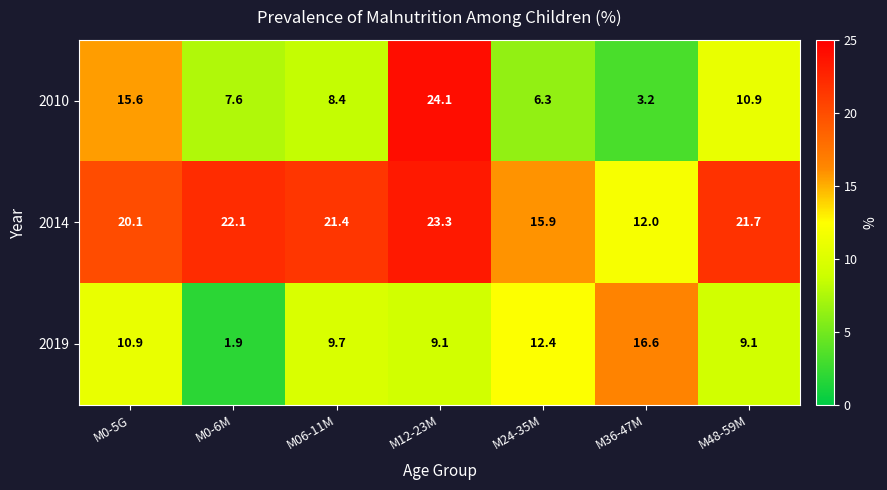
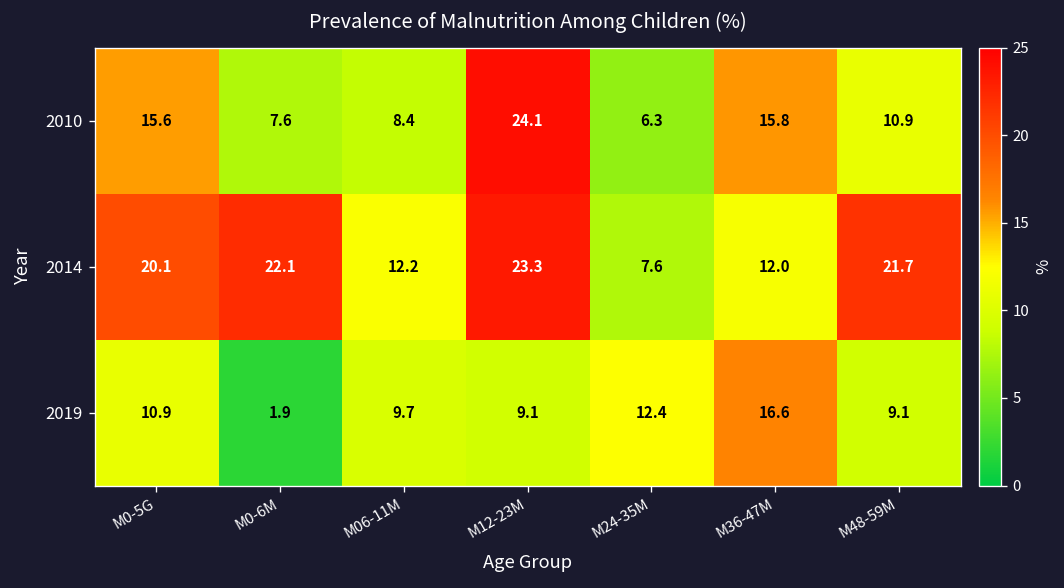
  {
    "2010": {
      "M0-5G": 15.6,
      "M0-6M": 7.6,
      "M06-11M": 8.4,
      "M12-23M": 24.1,
      "M24-35M": 6.3,
-     "M36-47M": 3.2,
+     "M36-47M": 15.8,
      "M48-59M": 10.9
    },
    "2014": {
      "M0-5G": 20.1,
      "M0-6M": 22.1,
-     "M06-11M": 21.4,
+     "M06-11M": 12.2,
      "M12-23M": 23.3,
-     "M24-35M": 15.9,
+     "M24-35M": 7.6,
      "M36-47M": 12.0,
      "M48-59M": 21.7
    },
    "2019": {
      "M0-5G": 10.9,
      "M0-6M": 1.9,
      "M06-11M": 9.7,
      "M12-23M": 9.1,
      "M24-35M": 12.4,
      "M36-47M": 16.6,
      "M48-59M": 9.1
    }
  }
